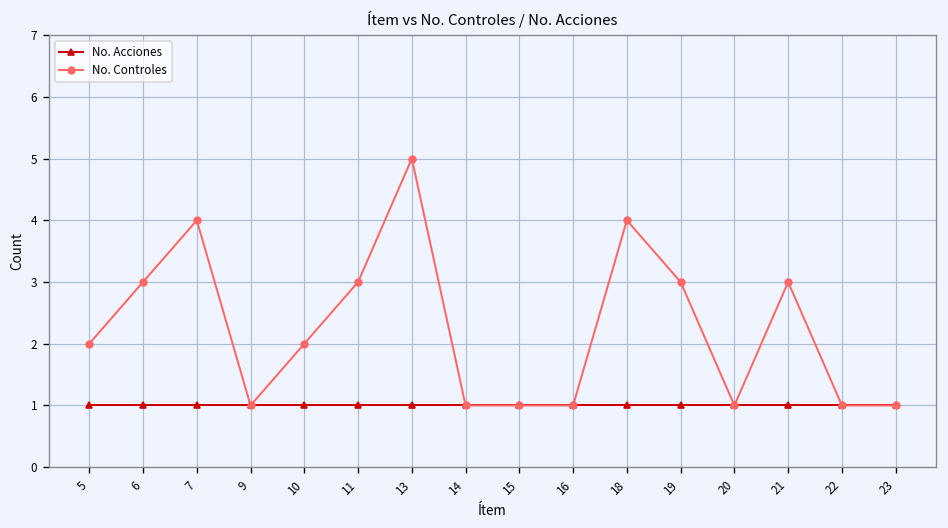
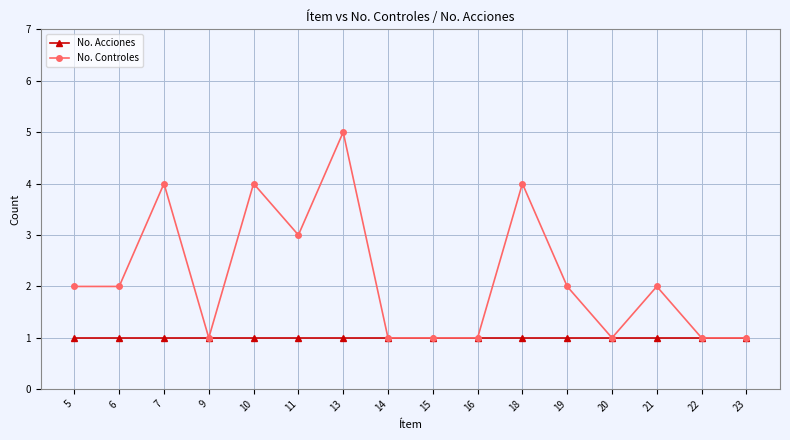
  {
    "No. Acciones": {
      "5": 1,
      "6": 1,
      "7": 1,
      "10": 1,
      "11": 1,
      "13": 1,
      "18": 1,
      "19": 1,
      "21": 1
    },
    "No. Controles": {
      "5": 2,
-     "6": 3,
+     "6": 2,
      "7": 4,
-     "10": 2,
+     "10": 4,
      "11": 3,
      "13": 5,
      "18": 4,
-     "19": 3,
-     "21": 3
+     "19": 2,
+     "21": 2
    }
  }
